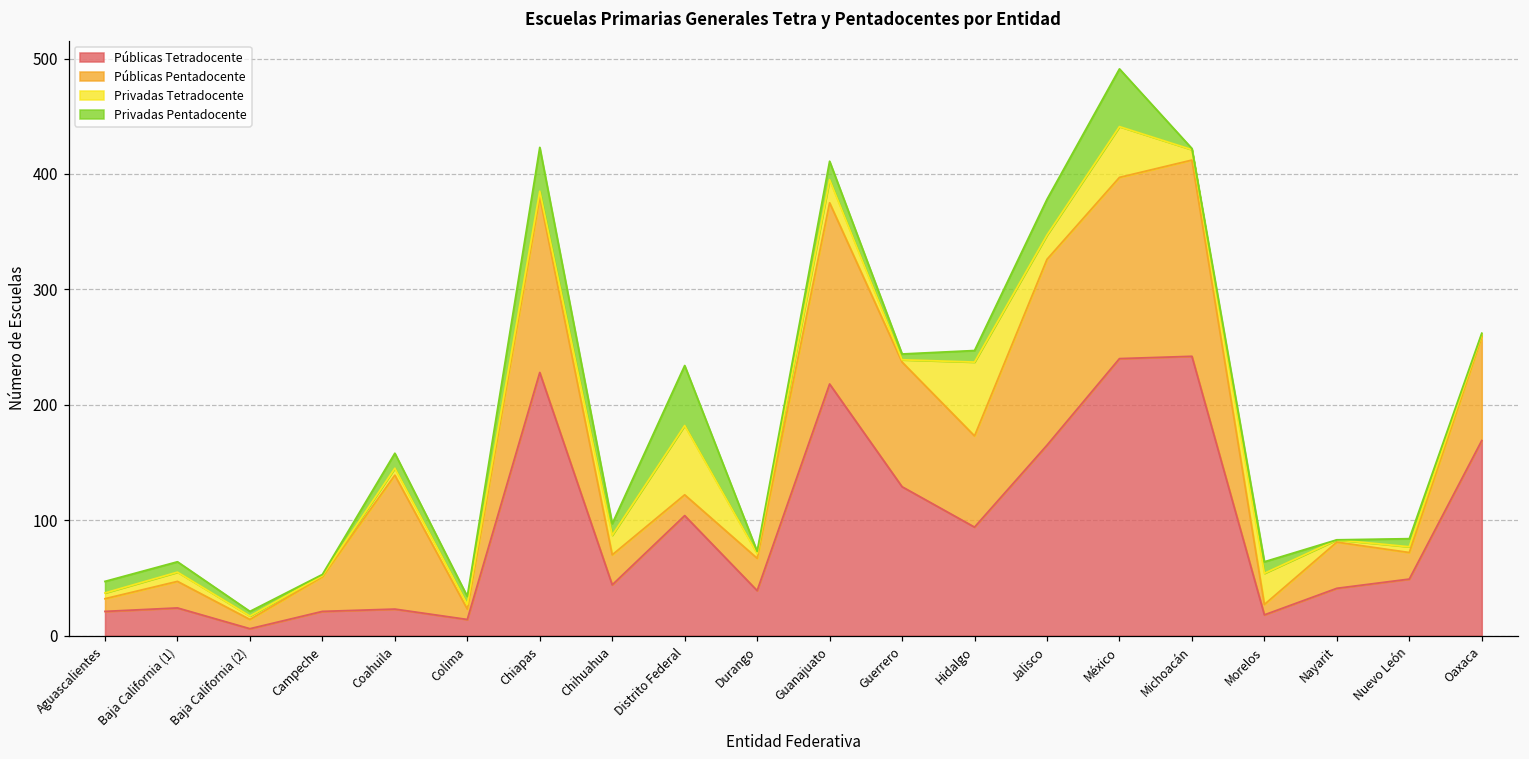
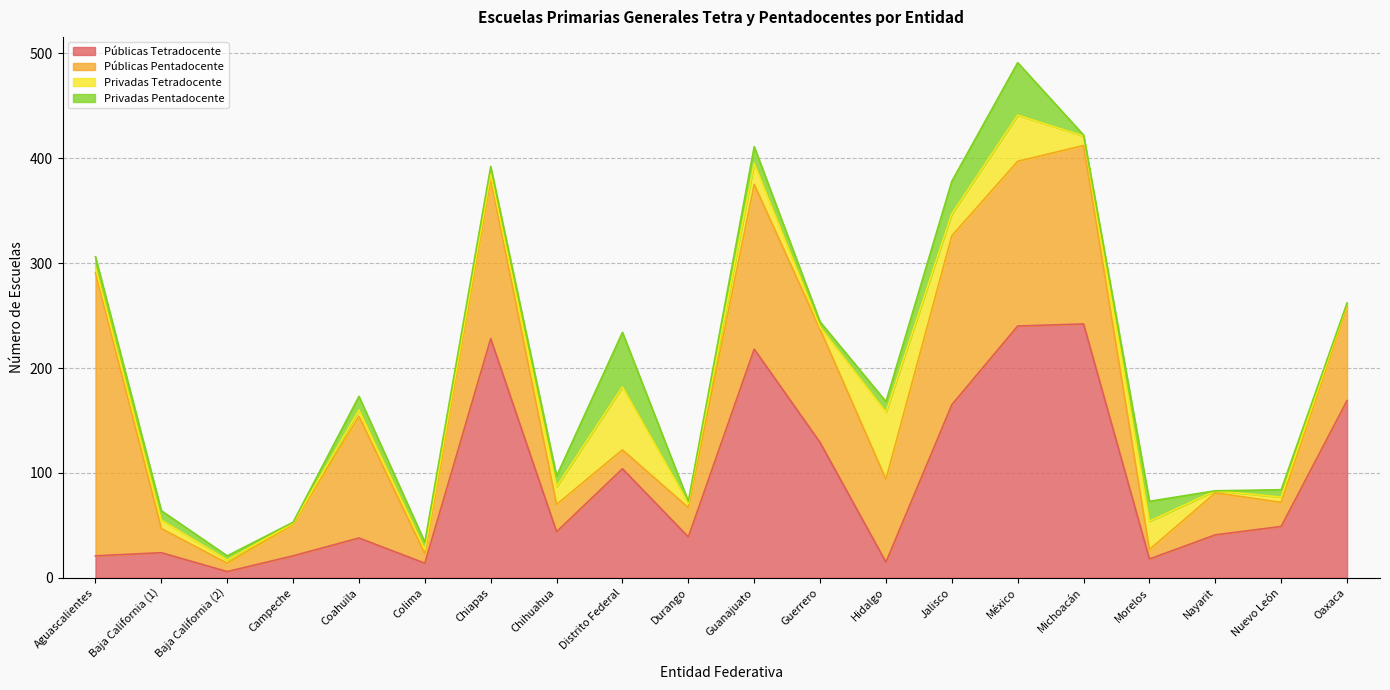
  {
    "Públicas Tetradocente": {
      "Aguascalientes": 21,
      "Baja California (1)": 24,
      "Baja California (2)": 6,
      "Campeche": 21,
-     "Coahuila": 23,
+     "Coahuila": 38,
      "Colima": 14,
      "Chiapas": 228,
      "Chihuahua": 44,
      "Distrito Federal": 104,
      "Durango": 39,
      "Guanajuato": 218,
      "Guerrero": 129,
-     "Hidalgo": 94,
+     "Hidalgo": 15,
      "Jalisco": 165,
      "México": 240,
      "Michoacán": 242,
      "Morelos": 18,
      "Nayarit": 41,
      "Nuevo León": 49,
      "Oaxaca": 169
    },
    "Públicas Pentadocente": {
-     "Aguascalientes": 11,
+     "Aguascalientes": 270,
      "Baja California (1)": 23,
      "Baja California (2)": 8,
      "Coahuila": 116,
      "Colima": 9,
      "Chiapas": 152,
      "Chihuahua": 26,
      "Distrito Federal": 18,
      "Durango": 28,
      "Guanajuato": 157,
      "Hidalgo": 79,
      "Jalisco": 161,
      "México": 157,
      "Michoacán": 170,
      "Morelos": 9,
      "Nuevo León": 23
    },
    "Privadas Tetradocente": {
      "Aguascalientes": 5,
      "Baja California (1)": 8,
      "Baja California (2)": 3,
      "Coahuila": 6,
      "Colima": 4,
      "Chiapas": 5,
      "Chihuahua": 17,
      "Distrito Federal": 60,
      "Guanajuato": 20,
      "Hidalgo": 64,
      "Jalisco": 21,
      "México": 44,
      "Morelos": 27,
      "Nuevo León": 5
    },
    "Privadas Pentadocente": {
      "Aguascalientes": 10,
      "Baja California (1)": 9,
      "Baja California (2)": 4,
      "Coahuila": 13,
      "Colima": 7,
-     "Chiapas": 38,
+     "Chiapas": 7,
      "Chihuahua": 10,
      "Distrito Federal": 52,
      "Guanajuato": 16,
      "Guerrero": 5,
      "Hidalgo": 10,
      "Jalisco": 31,
      "México": 50,
-     "Morelos": 10,
+     "Morelos": 19,
      "Nuevo León": 7
    }
  }
